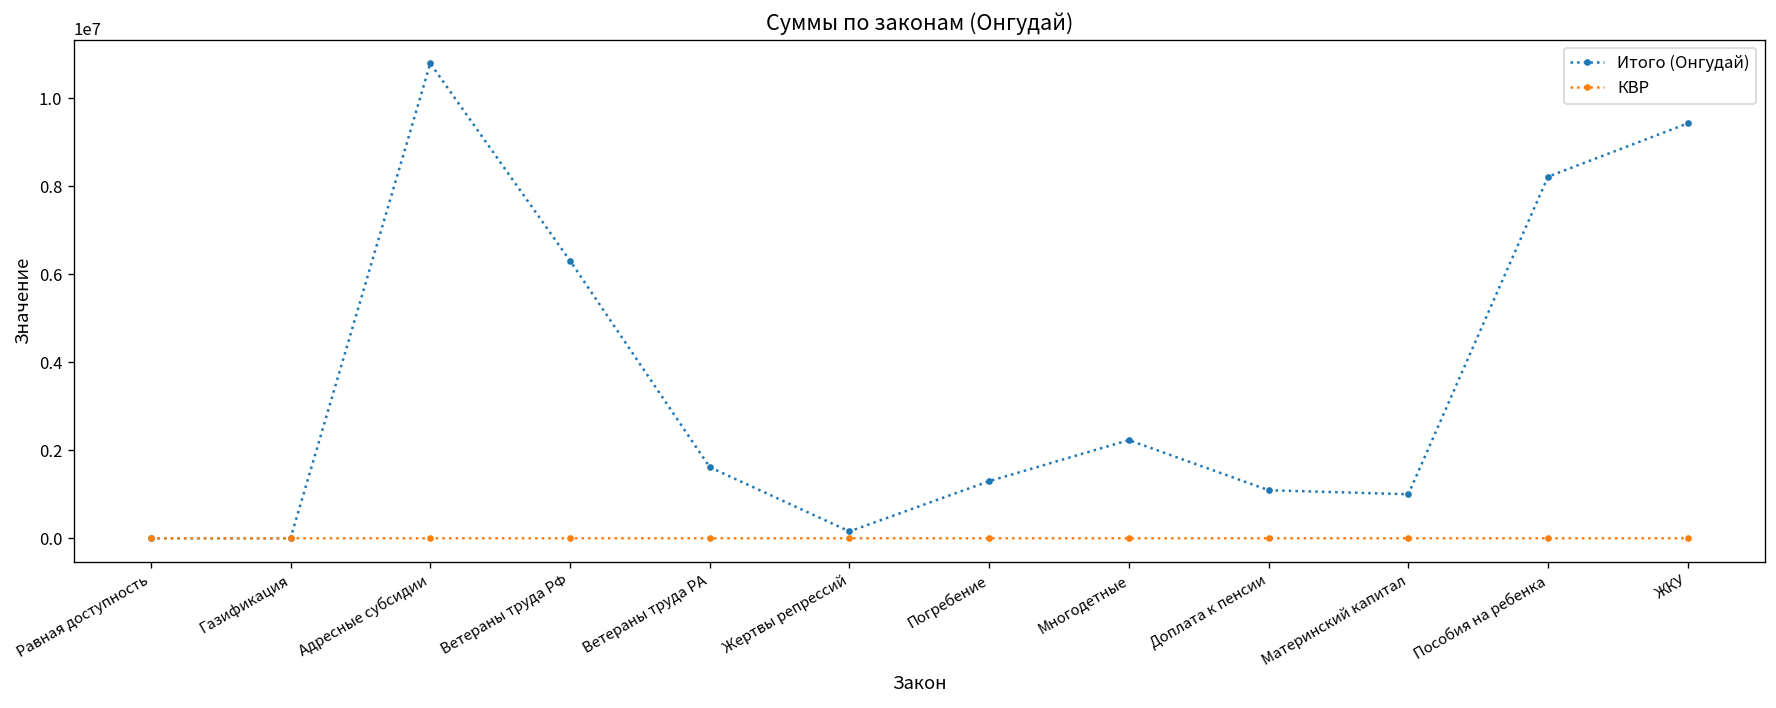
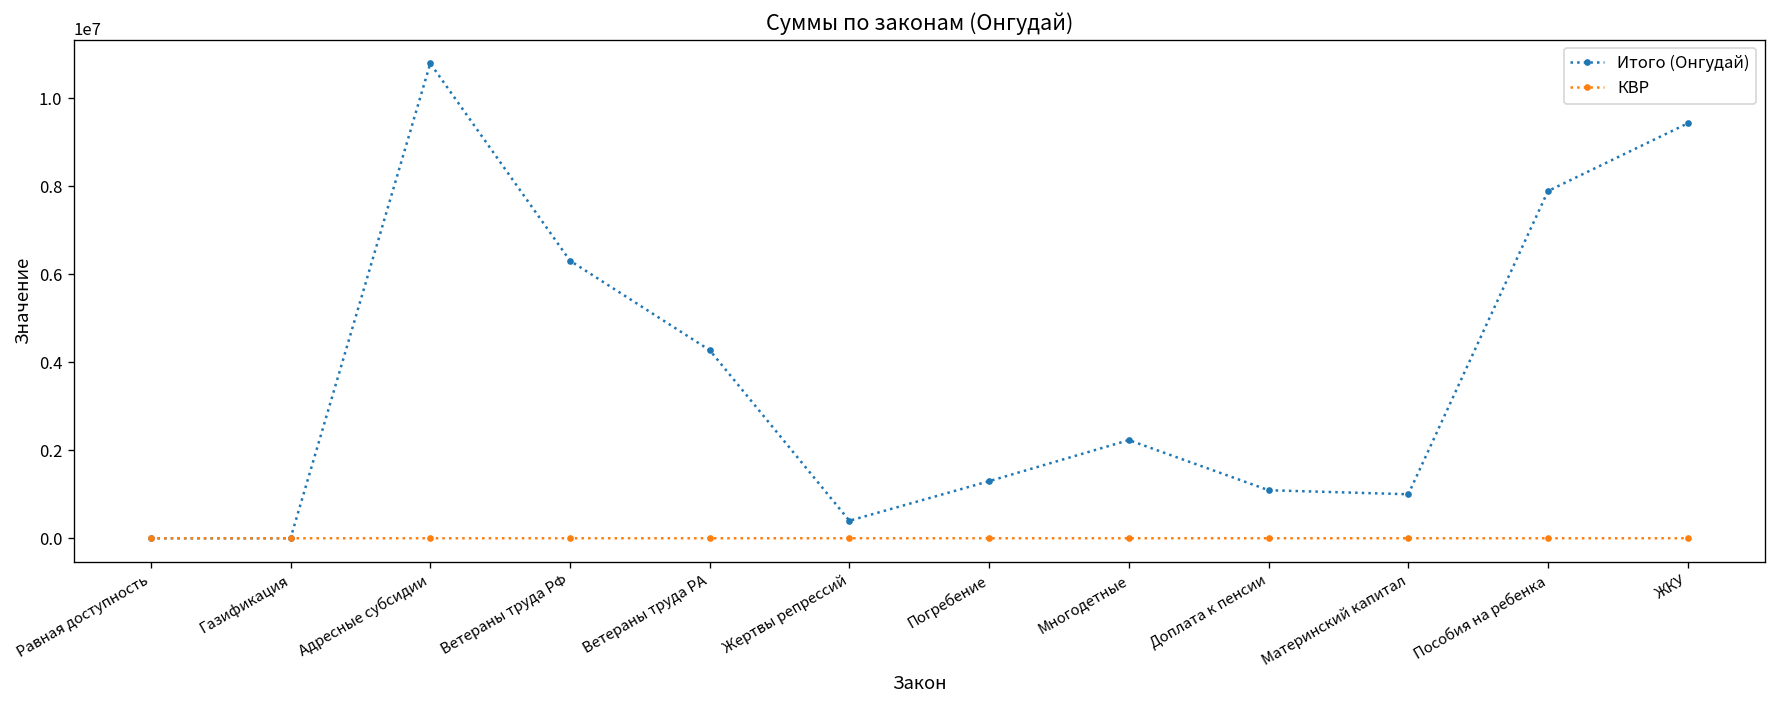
  {
    "Итого (Онгудай)": {
      "Адресные субсидии": 10800000,
      "Ветераны труда РФ": 6300000,
-     "Ветераны труда РА": 1600000,
-     "Жертвы репрессий": 200000,
+     "Ветераны труда РА": 4300000,
+     "Жертвы репрессий": 400000,
      "Погребение": 1300000,
      "Многодетные": 2200000,
      "Доплата к пенсии": 1100000,
      "Материнский капитал": 1000000,
-     "Пособия на ребенка": 8200000,
+     "Пособия на ребенка": 7900000,
      "ЖКУ": 9400000
    },
    "КВР": {
      "Адресные субсидии": 0,
      "Ветераны труда РФ": 0,
      "Ветераны труда РА": 0,
      "Жертвы репрессий": 0,
      "Погребение": 0,
      "Многодетные": 0,
      "Доплата к пенсии": 0,
      "Материнский капитал": 0,
      "Пособия на ребенка": 0,
      "ЖКУ": 0
    }
  }
